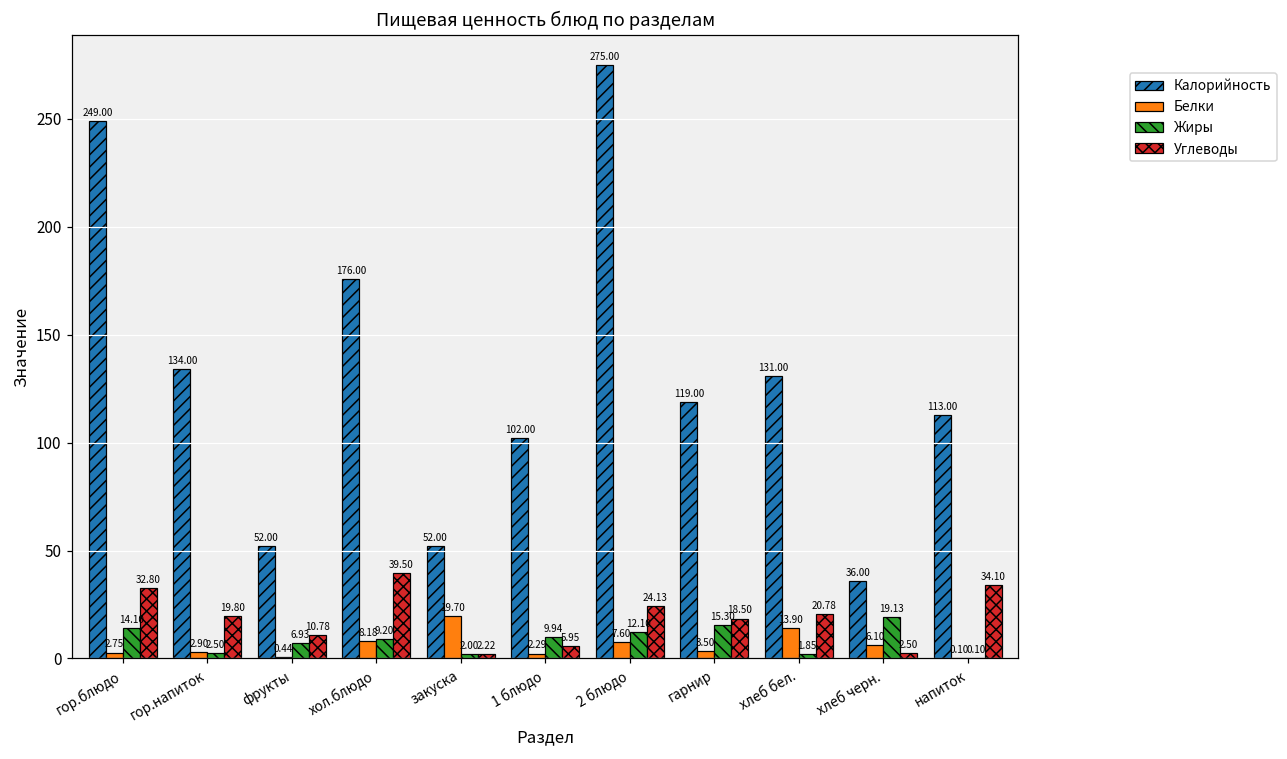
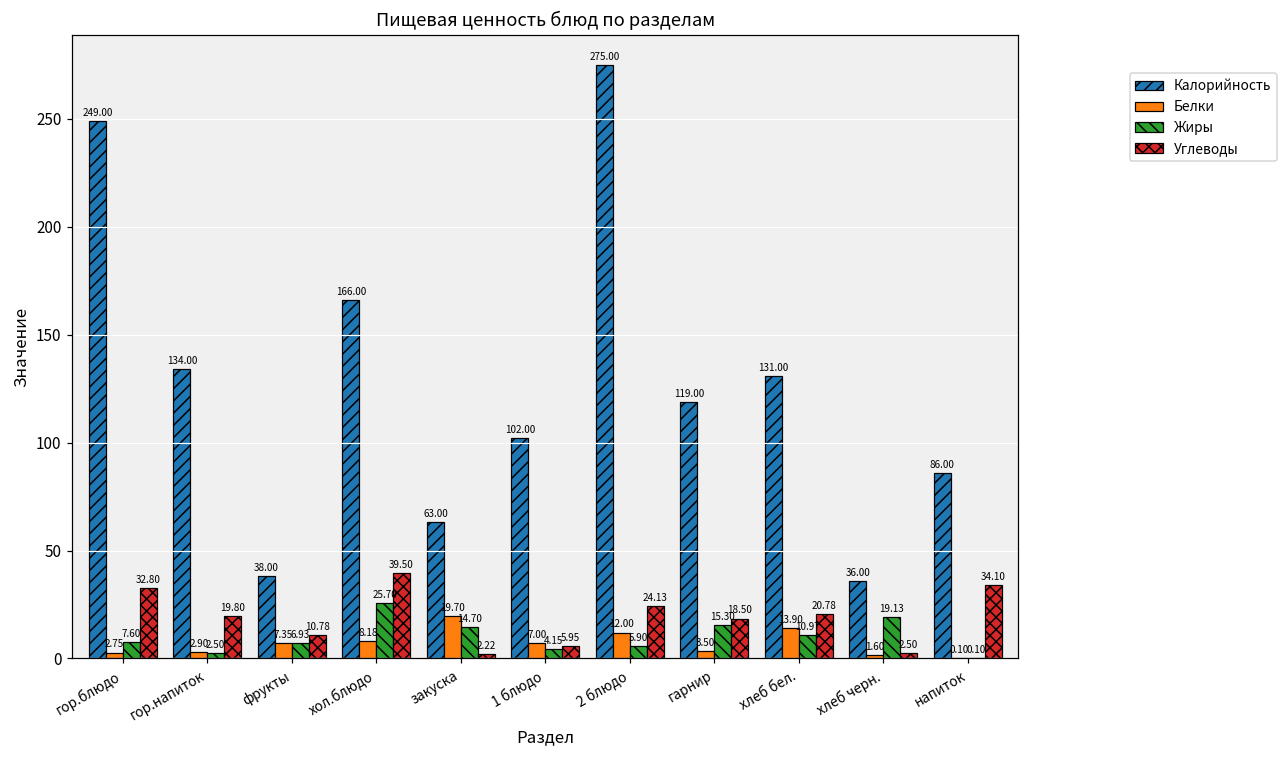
  {
    "Калорийность": {
      "гор.блюдо": 249.00,
      "гор.напиток": 134.00,
-     "фрукты": 52.00,
-     "хол.блюдо": 176.00,
-     "закуска": 52.00,
+     "фрукты": 38.00,
+     "хол.блюдо": 166.00,
+     "закуска": 63.00,
      "1 блюдо": 102.00,
      "2 блюдо": 275.00,
      "гарнир": 119.00,
      "хлеб бел.": 131.00,
      "хлеб черн.": 36.00,
-     "напиток": 113.00
+     "напиток": 86.00
    },
    "Белки": {
      "гор.блюдо": 2.75,
      "гор.напиток": 2.90,
-     "фрукты": 0.44,
+     "фрукты": 7.35,
      "хол.блюдо": 8.18,
      "закуска": 19.70,
-     "1 блюдо": 2.29,
-     "2 блюдо": 7.60,
+     "1 блюдо": 7.00,
+     "2 блюдо": 12.00,
      "гарнир": 3.50,
      "хлеб бел.": 13.90,
-     "хлеб черн.": 6.10,
+     "хлеб черн.": 1.60,
      "напиток": 0.10
    },
    "Жиры": {
-     "гор.блюдо": 14.10,
+     "гор.блюдо": 7.60,
      "гор.напиток": 2.50,
      "фрукты": 6.93,
-     "хол.блюдо": 9.20,
-     "закуска": 2.00,
-     "1 блюдо": 9.94,
-     "2 блюдо": 12.10,
+     "хол.блюдо": 25.70,
+     "закуска": 14.70,
+     "1 блюдо": 4.15,
+     "2 блюдо": 5.90,
      "гарнир": 15.30,
-     "хлеб бел.": 1.85,
+     "хлеб бел.": 10.97,
      "хлеб черн.": 19.13,
      "напиток": 0.10
    },
    "Углеводы": {
      "гор.блюдо": 32.80,
      "гор.напиток": 19.80,
      "фрукты": 10.78,
      "хол.блюдо": 39.50,
      "закуска": 2.22,
      "1 блюдо": 5.95,
      "2 блюдо": 24.13,
      "гарнир": 18.50,
      "хлеб бел.": 20.78,
      "хлеб черн.": 2.50,
      "напиток": 34.10
    }
  }
